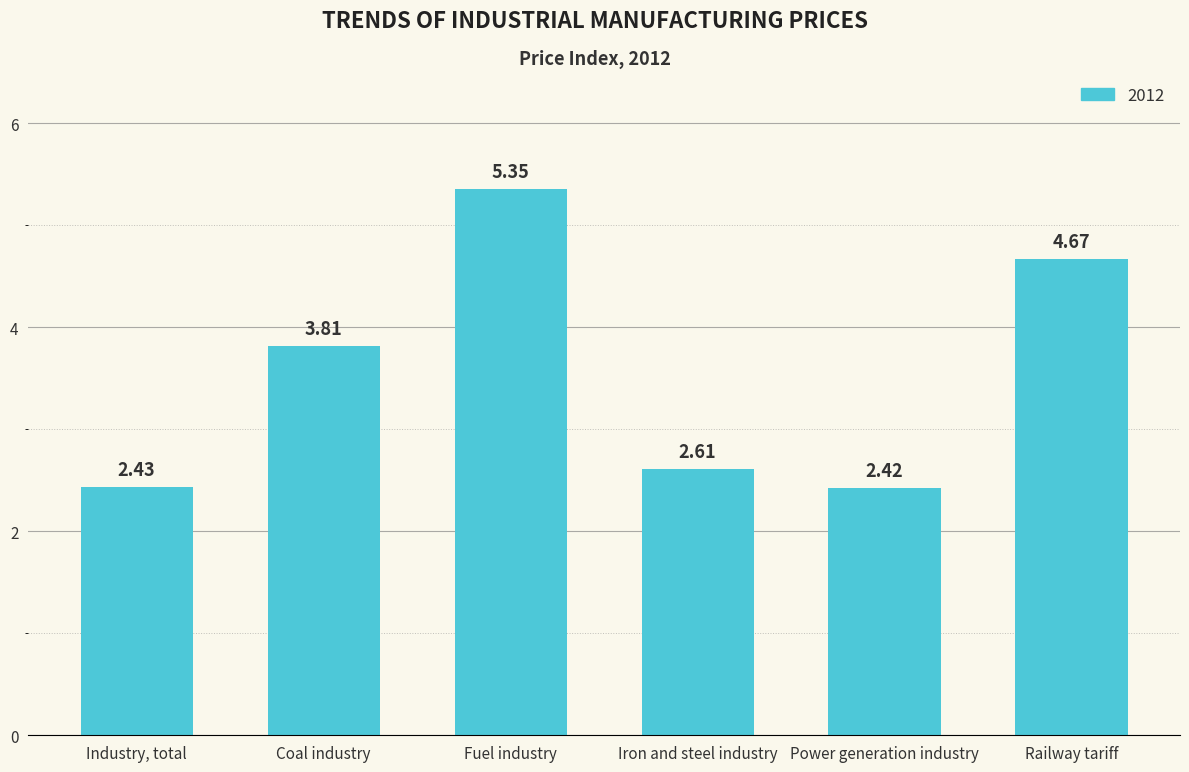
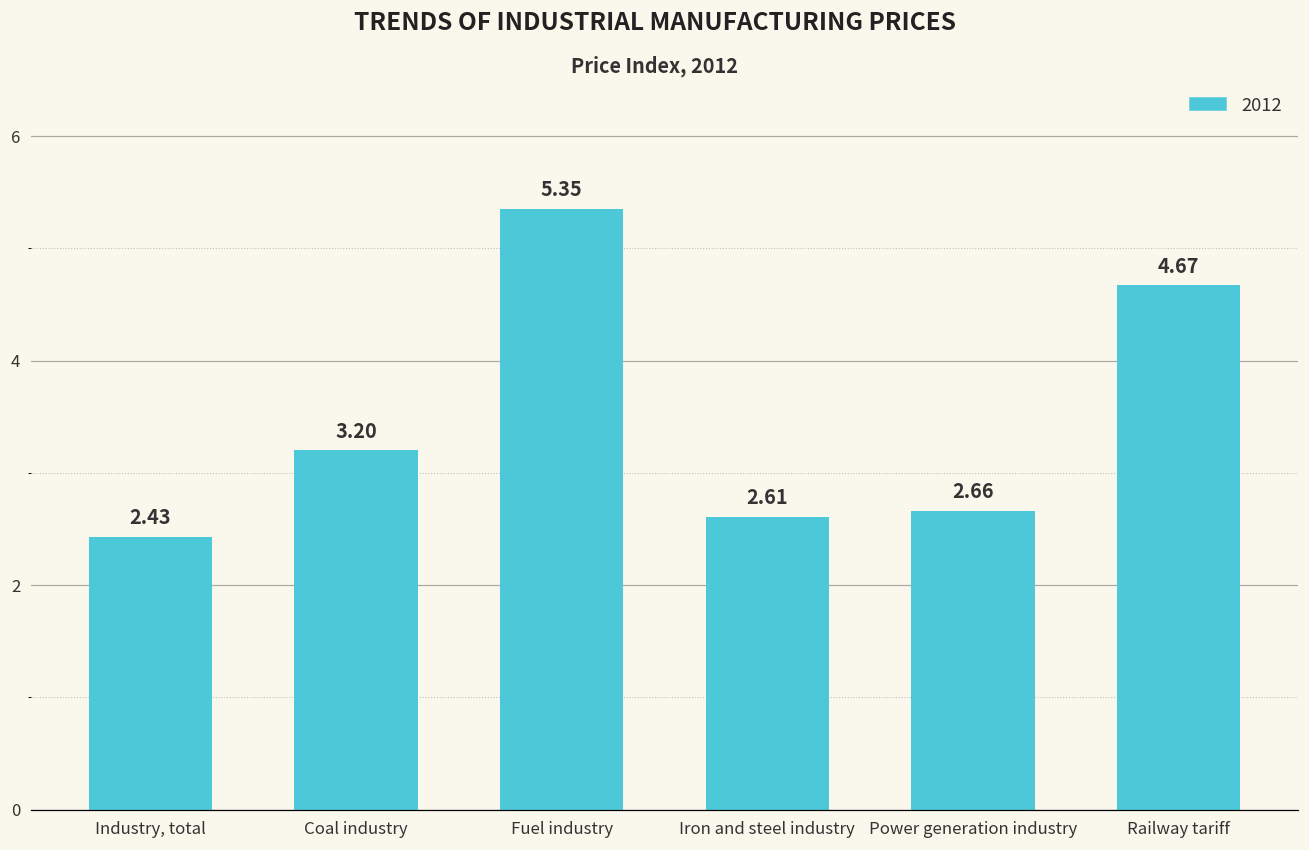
  {
    "Industry, total": 2.43,
-   "Coal industry": 3.81,
+   "Coal industry": 3.20,
    "Fuel industry": 5.35,
    "Iron and steel industry": 2.61,
-   "Power generation industry": 2.42,
+   "Power generation industry": 2.66,
    "Railway tariff": 4.67
  }
